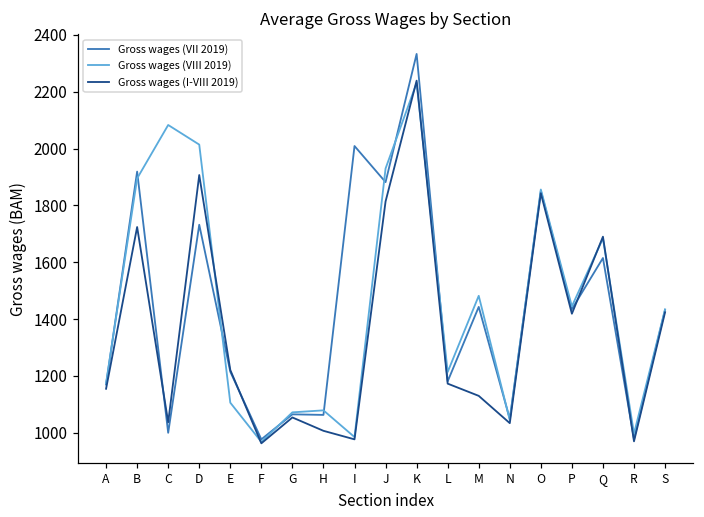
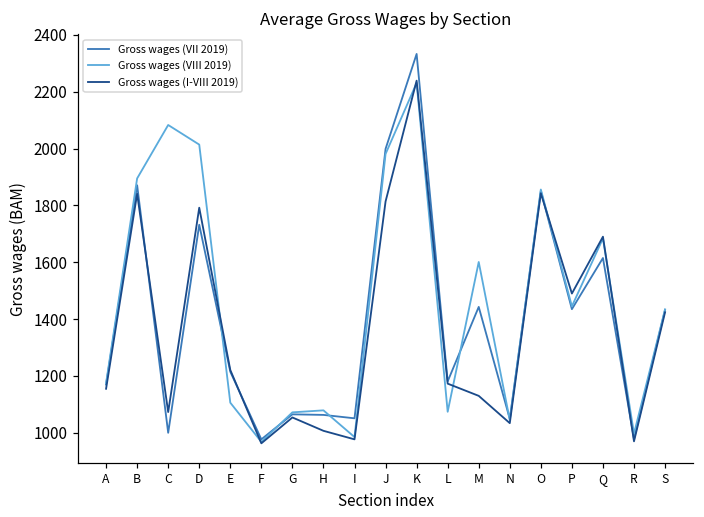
  {
    "Gross wages (VII 2019)": {
-     "B": 1920,
+     "B": 1870,
      "C": 1000,
      "D": 1730,
      "H": 1060,
-     "I": 2010,
-     "J": 1880,
+     "I": 1050,
+     "J": 2000,
      "K": 2330,
      "M": 1440,
      "P": 1440,
      "Q": 1620
    },
    "Gross wages (VIII 2019)": {
      "B": 1900,
      "C": 2080,
      "D": 2010,
      "E": 1110,
      "H": 1080,
-     "J": 1930,
-     "L": 1210,
-     "M": 1480,
+     "J": 1980,
+     "L": 1070,
+     "M": 1600,
      "P": 1450,
      "R": 1000
    },
    "Gross wages (I-VIII 2019)": {
      "A": 1160,
-     "B": 1720,
-     "C": 1040,
-     "D": 1910,
+     "B": 1840,
+     "C": 1070,
+     "D": 1790,
      "G": 1050,
      "H": 1010,
      "J": 1810,
      "M": 1130,
      "N": 1030,
-     "P": 1420
+     "P": 1490
    }
  }
